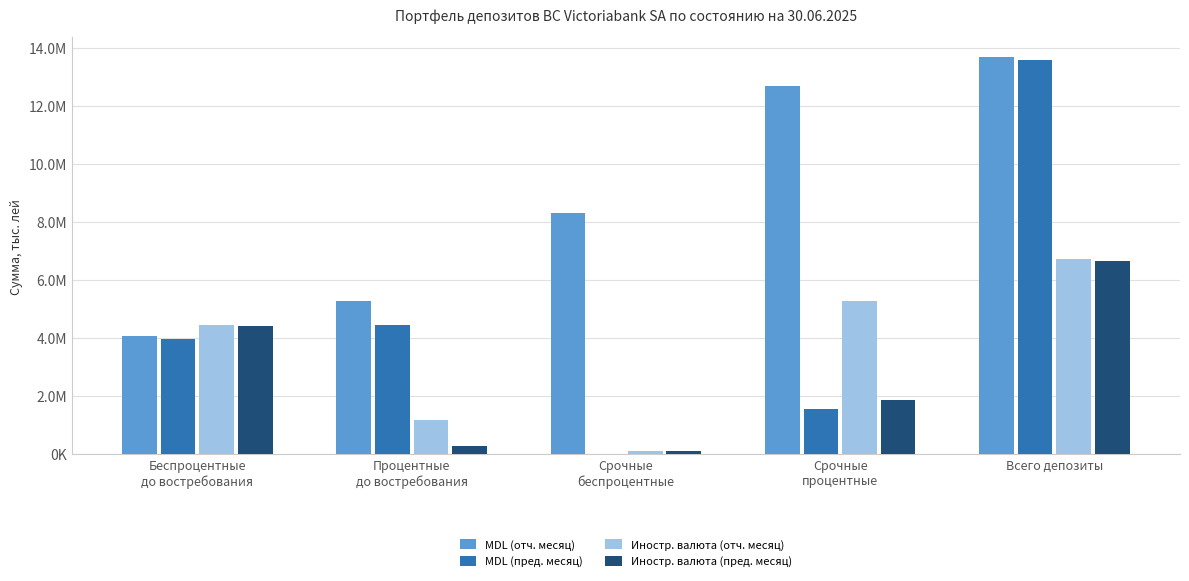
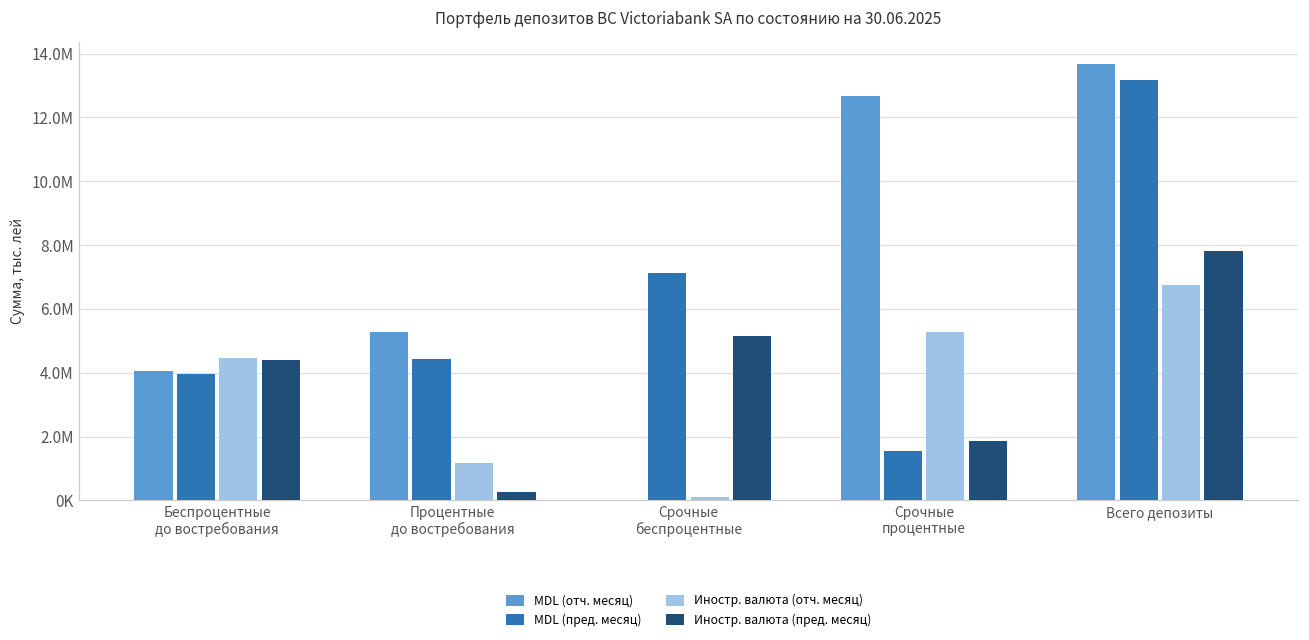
  {
    "MDL (отч. месяц)": {
      "Беспроцентные до востребования": 4100000,
      "Процентные до востребования": 5300000,
-     "Срочные беспроцентные": 8300000,
+     "Срочные беспроцентные": 0,
      "Срочные процентные": 12700000,
      "Всего депозиты": 13700000
    },
    "MDL (пред. месяц)": {
      "Беспроцентные до востребования": 4000000,
      "Процентные до востребования": 4400000,
-     "Срочные беспроцентные": 0,
+     "Срочные беспроцентные": 7100000,
      "Срочные процентные": 1600000,
-     "Всего депозиты": 13600000
+     "Всего депозиты": 13200000
    },
    "Иностр. валюта (отч. месяц)": {
      "Беспроцентные до востребования": 4500000,
      "Процентные до востребования": 1200000,
      "Срочные беспроцентные": 100000,
      "Срочные процентные": 5300000,
      "Всего депозиты": 6700000
    },
    "Иностр. валюта (пред. месяц)": {
      "Беспроцентные до востребования": 4400000,
      "Процентные до востребования": 300000,
-     "Срочные беспроцентные": 100000,
+     "Срочные беспроцентные": 5200000,
      "Срочные процентные": 1900000,
-     "Всего депозиты": 6700000
+     "Всего депозиты": 7800000
    }
  }
